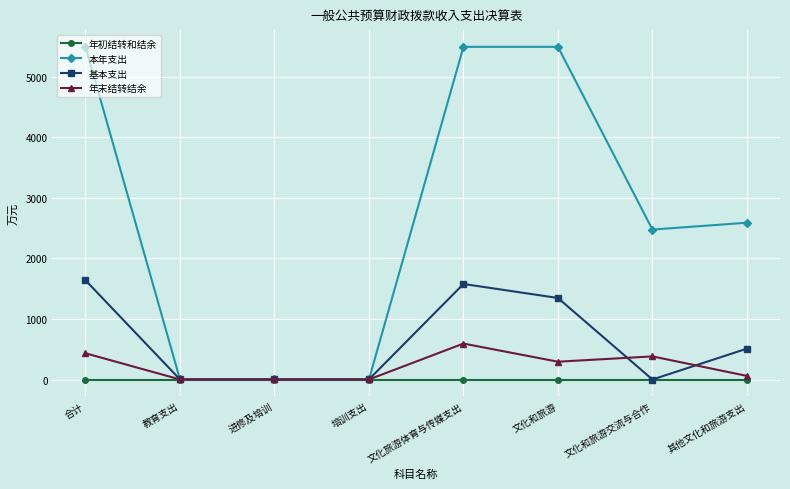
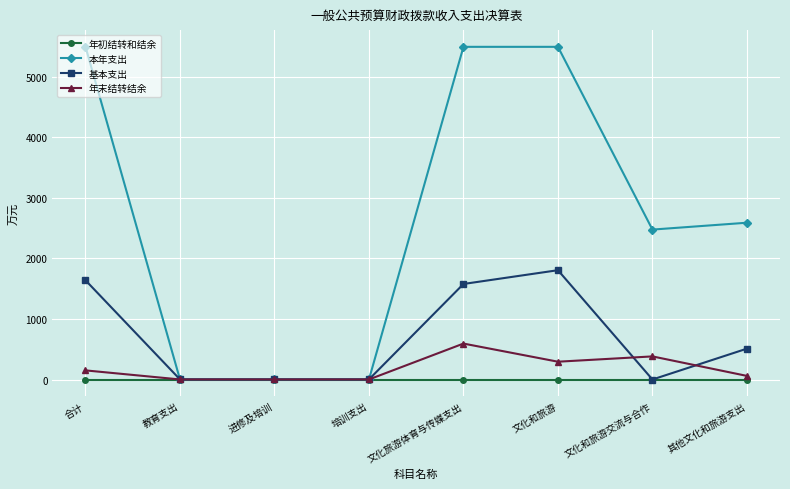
  {
    "年初结转和结余": {
      "合计": 0,
      "文化旅游体育与传媒支出": 0,
      "文化和旅游": 0,
      "其他文化和旅游支出": 0
    },
    "本年支出": {
      "文化旅游体育与传媒支出": 5500,
      "文化和旅游": 5500,
      "文化和旅游交流与合作": 2500,
      "其他文化和旅游支出": 2600
    },
    "基本支出": {
      "合计": 1600,
      "文化旅游体育与传媒支出": 1600,
-     "文化和旅游": 1300,
+     "文化和旅游": 1800,
      "其他文化和旅游支出": 500
    },
    "年末结转结余": {
-     "合计": 400,
+     "合计": 200,
      "文化旅游体育与传媒支出": 600,
      "文化和旅游": 300,
      "文化和旅游交流与合作": 400,
      "其他文化和旅游支出": 100
    }
  }
